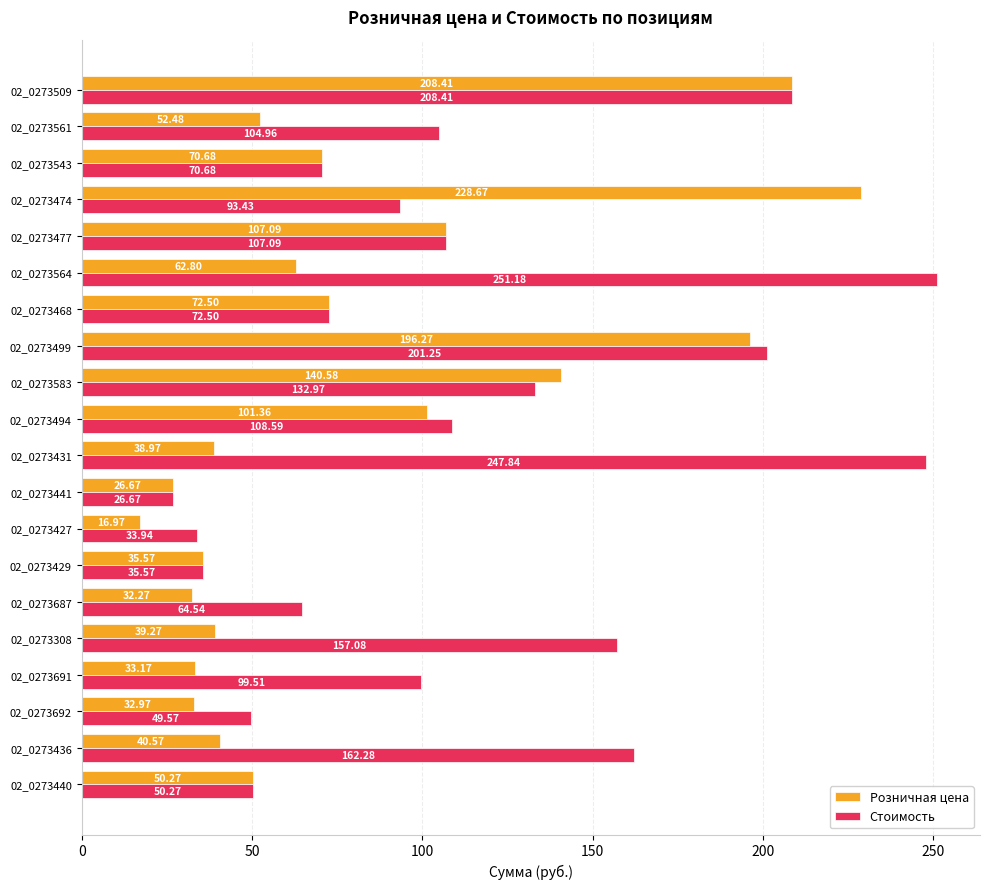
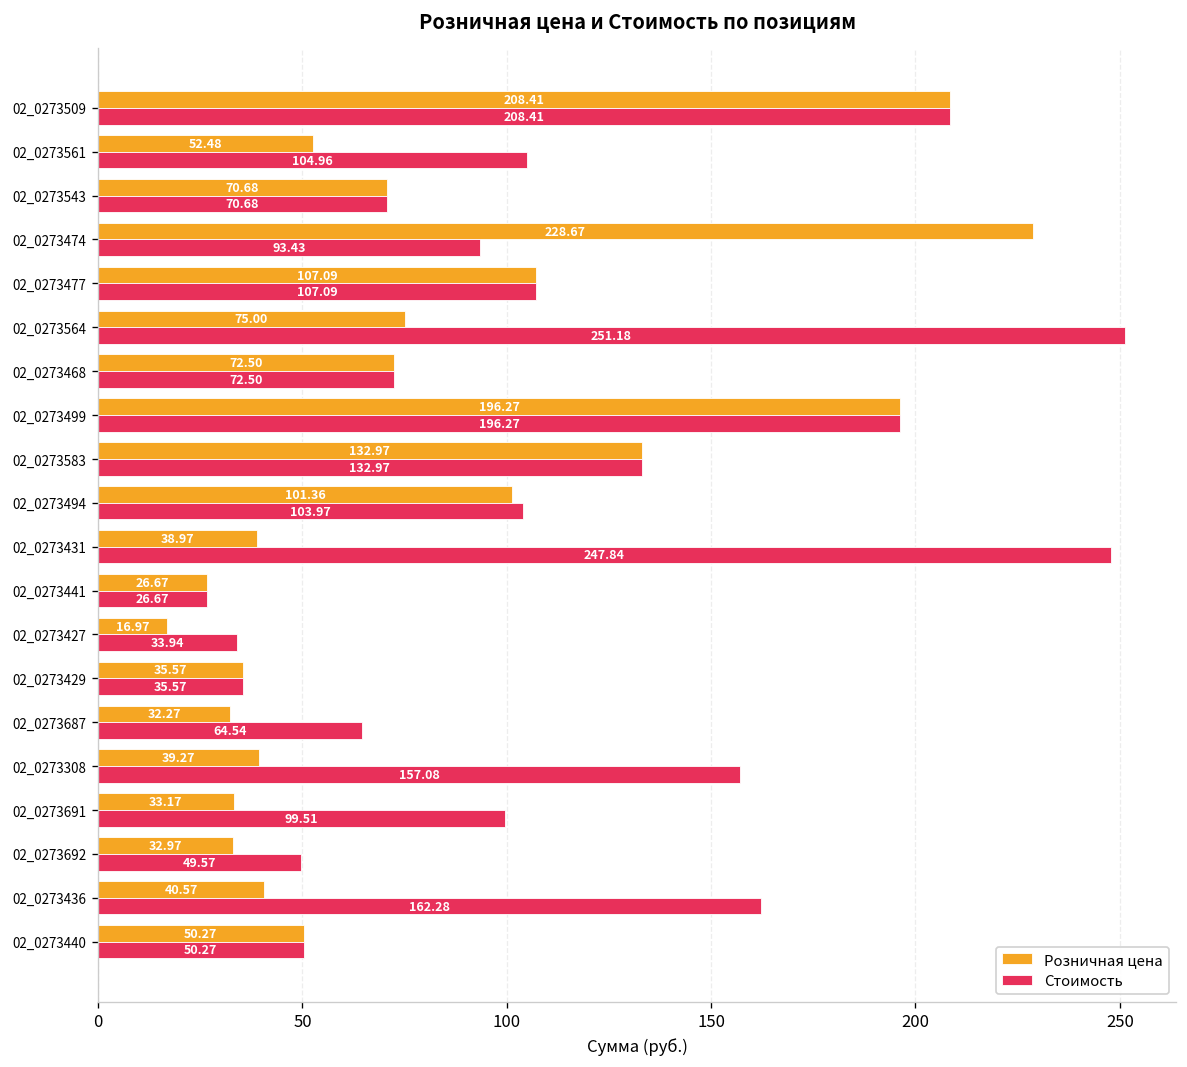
  {
    "Розничная цена": {
      "02_0273509": 208.41,
      "02_0273561": 52.48,
      "02_0273543": 70.68,
      "02_0273474": 228.67,
      "02_0273477": 107.09,
-     "02_0273564": 62.80,
+     "02_0273564": 75.00,
      "02_0273468": 72.50,
      "02_0273499": 196.27,
-     "02_0273583": 140.58,
+     "02_0273583": 132.97,
      "02_0273494": 101.36,
      "02_0273431": 38.97,
      "02_0273441": 26.67,
      "02_0273427": 16.97,
      "02_0273429": 35.57,
      "02_0273687": 32.27,
      "02_0273308": 39.27,
      "02_0273691": 33.17,
      "02_0273692": 32.97,
      "02_0273436": 40.57,
      "02_0273440": 50.27
    },
    "Стоимость": {
      "02_0273509": 208.41,
      "02_0273561": 104.96,
      "02_0273543": 70.68,
      "02_0273474": 93.43,
      "02_0273477": 107.09,
      "02_0273564": 251.18,
      "02_0273468": 72.50,
-     "02_0273499": 201.25,
+     "02_0273499": 196.27,
      "02_0273583": 132.97,
-     "02_0273494": 108.59,
+     "02_0273494": 103.97,
      "02_0273431": 247.84,
      "02_0273441": 26.67,
      "02_0273427": 33.94,
      "02_0273429": 35.57,
      "02_0273687": 64.54,
      "02_0273308": 157.08,
      "02_0273691": 99.51,
      "02_0273692": 49.57,
      "02_0273436": 162.28,
      "02_0273440": 50.27
    }
  }
